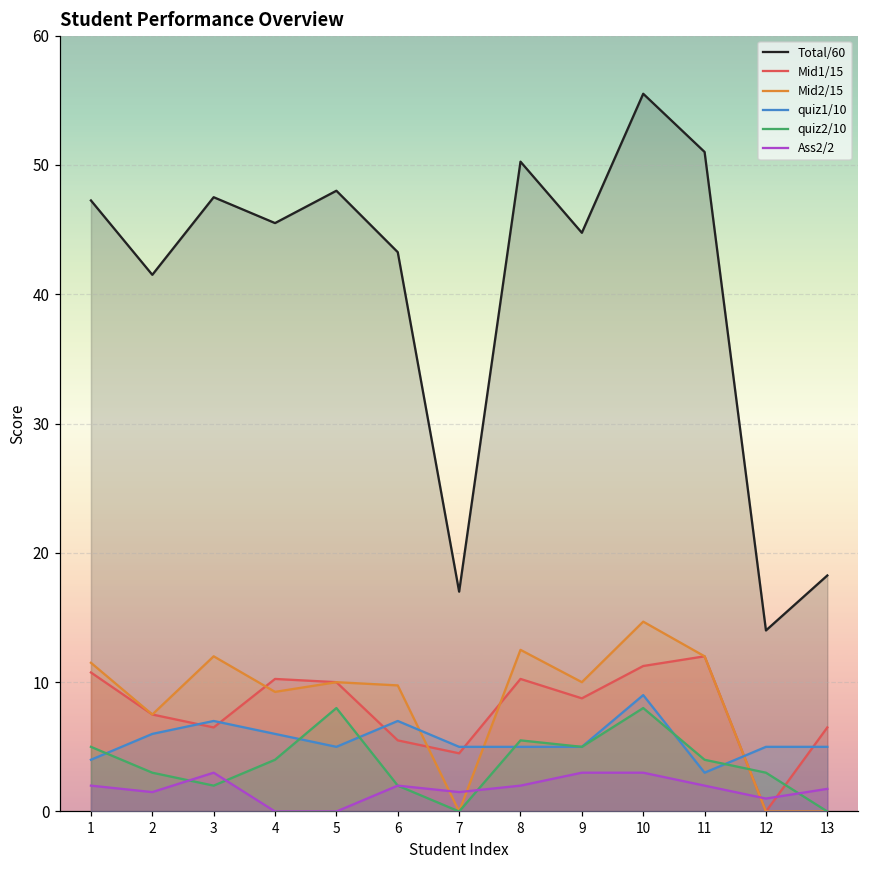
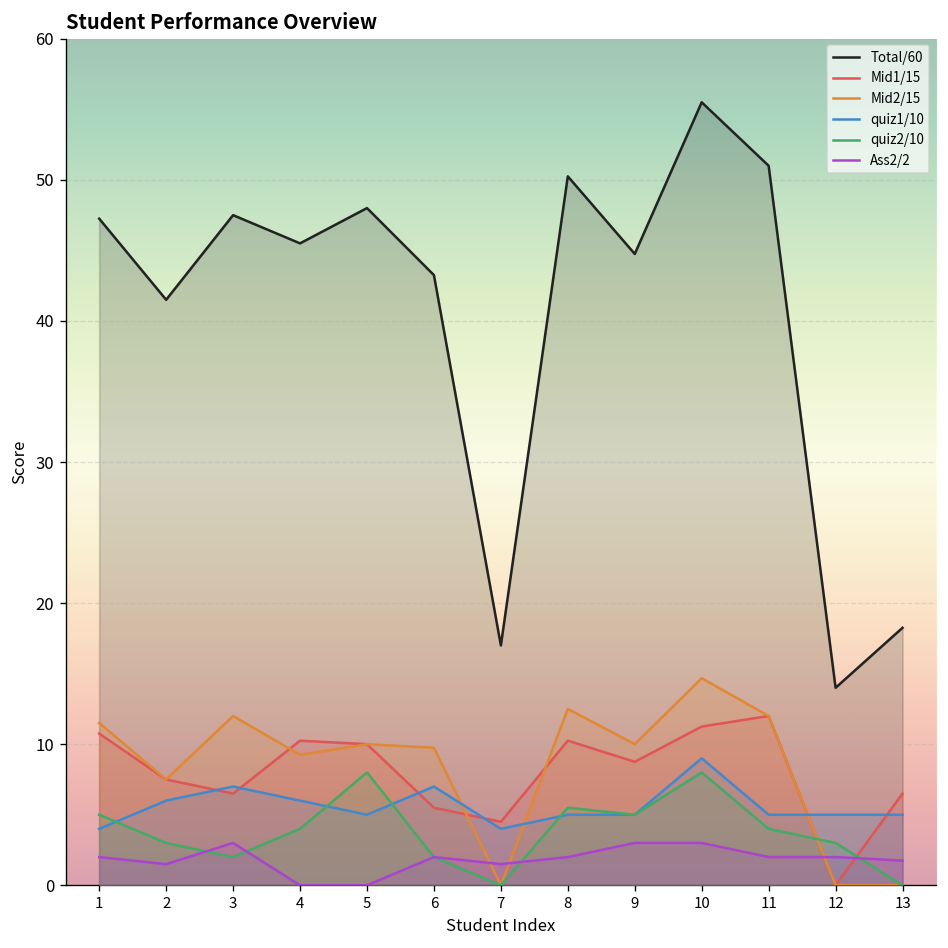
  {
    "Total/60": {
      "1": 47.3,
      "2": 41.5,
      "3": 47.5,
      "4": 45.5,
      "5": 48,
      "6": 43.3,
      "7": 17,
      "8": 50.3,
      "9": 44.8,
      "10": 55.5,
      "11": 51,
      "12": 14,
      "13": 18.3
    },
    "Mid1/15": {
      "1": 10.8,
      "3": 6.5,
      "4": 10.3,
      "6": 5.5,
      "7": 4.5,
      "8": 10.3,
      "9": 8.8,
      "10": 11.3,
      "13": 6.5
    },
    "Mid2/15": {
      "1": 11.5,
      "3": 12,
      "4": 9.3,
      "6": 9.8,
      "8": 12.5,
      "9": 10,
      "10": 14.7
    },
    "quiz1/10": {
      "1": 4,
      "2": 6,
      "3": 7,
      "4": 6,
      "5": 5,
      "6": 7,
-     "7": 5,
+     "7": 4,
      "8": 5,
      "10": 9,
-     "11": 3,
+     "11": 5,
      "12": 5,
      "13": 5
    },
    "quiz2/10": {
      "1": 5,
      "2": 3,
      "3": 2,
      "4": 4,
      "5": 8,
      "8": 5.5,
      "10": 8,
      "11": 4,
      "12": 3
    },
    "Ass2/2": {
      "1": 2,
      "2": 1.5,
      "3": 3,
      "4": 0,
      "5": 0,
      "7": 1.5,
      "8": 2,
      "9": 3,
      "10": 3,
      "11": 2,
-     "12": 1,
+     "12": 2,
      "13": 1.8
    }
  }
